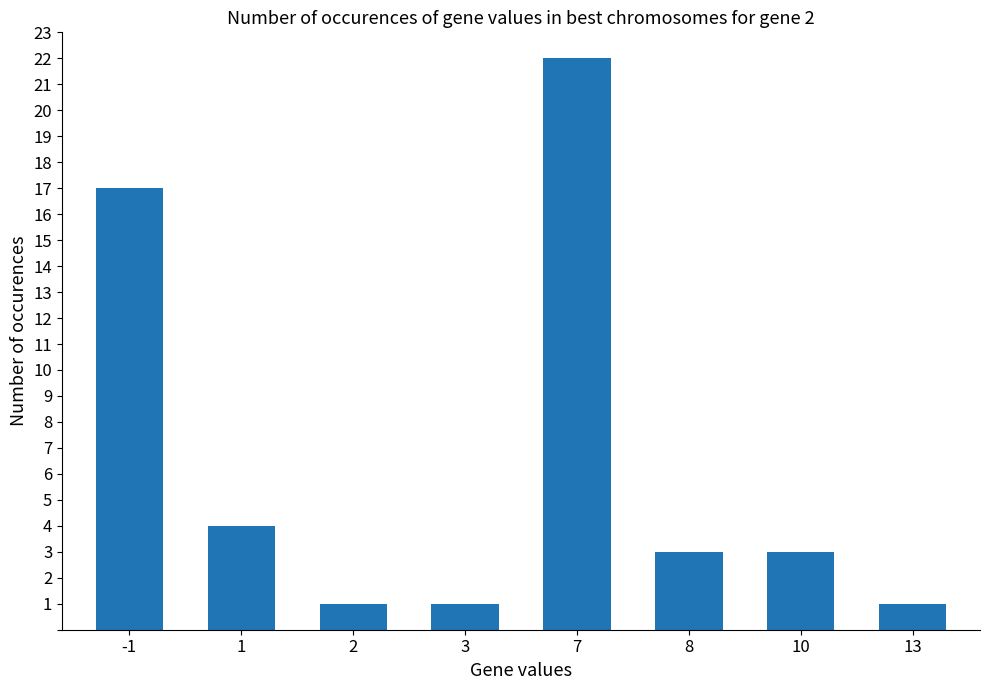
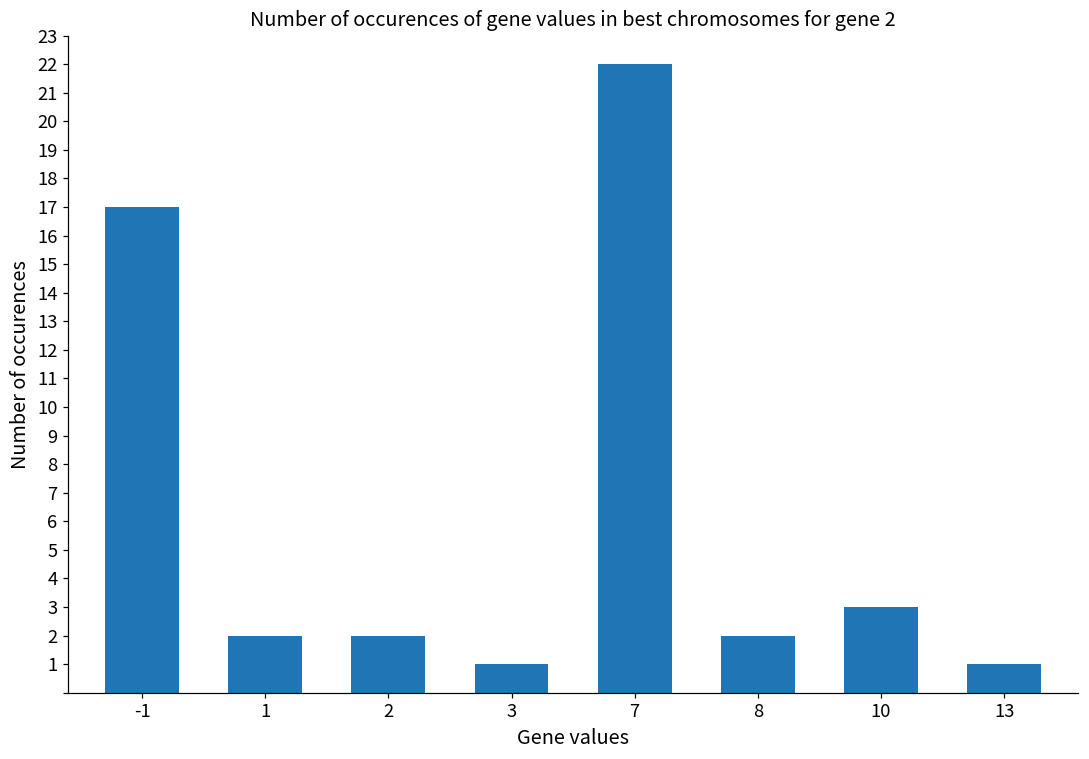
  {
    "-1": 17,
-   "1": 4,
-   "2": 1,
+   "1": 2,
+   "2": 2,
    "3": 1,
    "7": 22,
-   "8": 3,
+   "8": 2,
    "10": 3,
    "13": 1
  }
